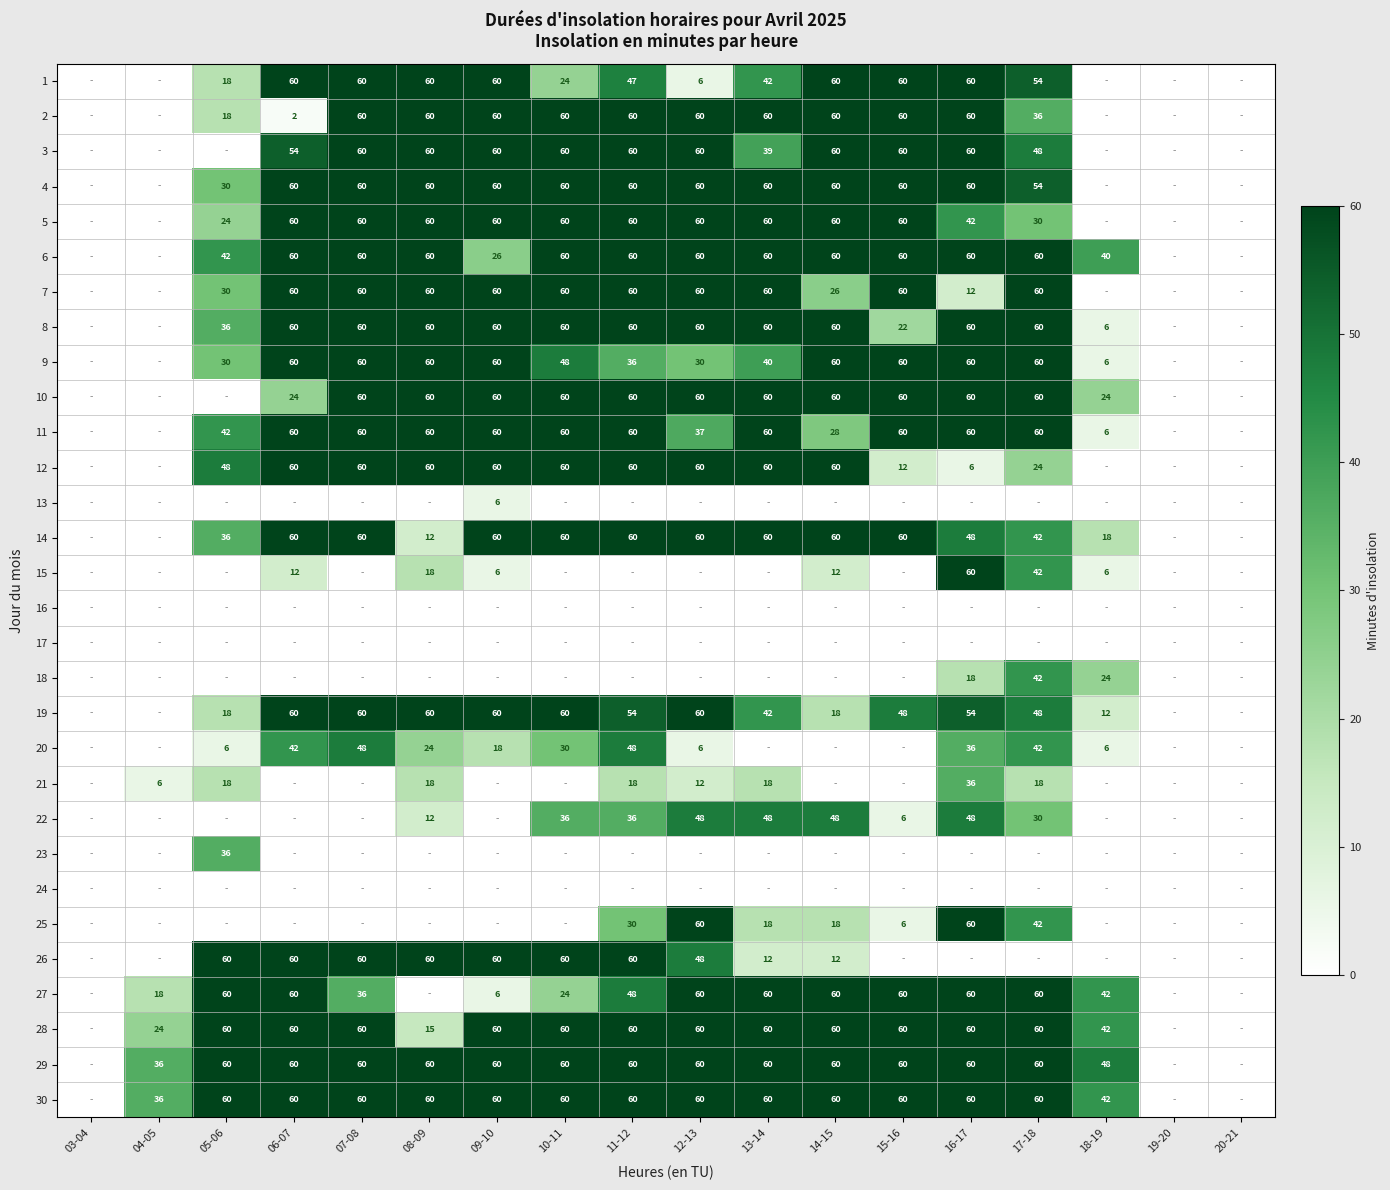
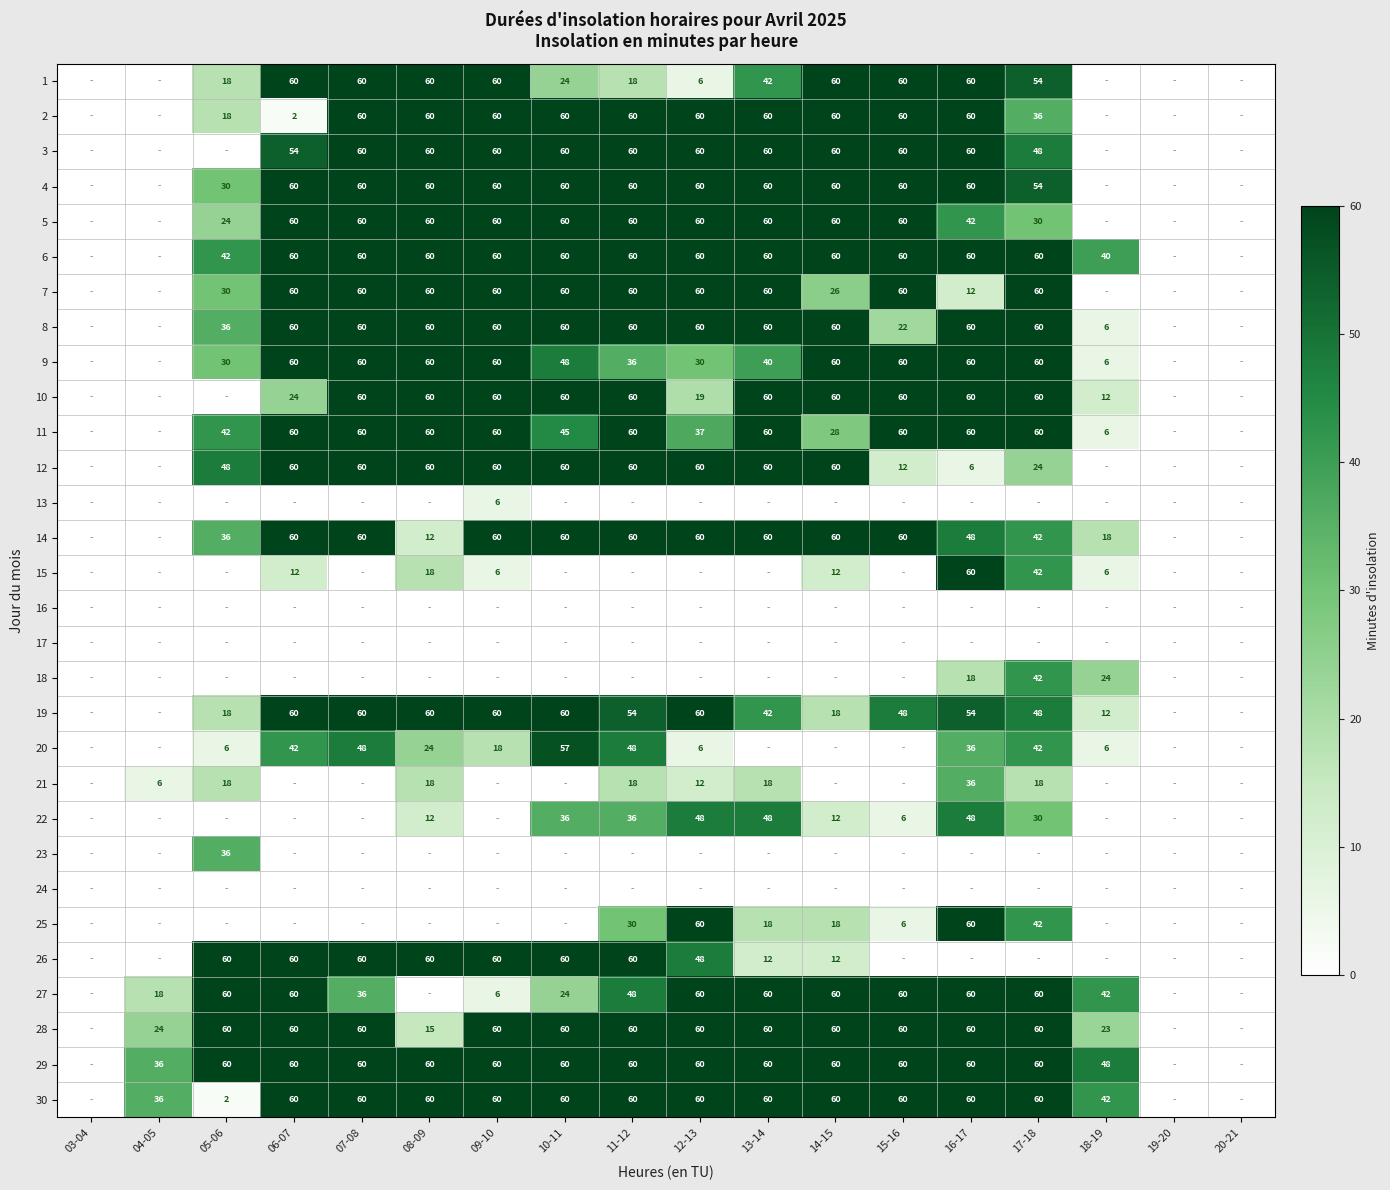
  {
    "1": {
      "05-06": 18,
      "06-07": 60,
      "07-08": 60,
      "08-09": 60,
      "09-10": 60,
      "10-11": 24,
-     "11-12": 47,
+     "11-12": 18,
      "12-13": 6,
      "13-14": 42,
      "14-15": 60,
      "15-16": 60,
      "16-17": 60,
      "17-18": 54
    },
    "3": {
      "06-07": 54,
      "07-08": 60,
      "08-09": 60,
      "09-10": 60,
      "10-11": 60,
      "11-12": 60,
      "12-13": 60,
-     "13-14": 39,
+     "13-14": 60,
      "14-15": 60,
      "15-16": 60,
      "16-17": 60,
      "17-18": 48
    },
    "6": {
      "05-06": 42,
      "06-07": 60,
      "07-08": 60,
      "08-09": 60,
-     "09-10": 26,
+     "09-10": 60,
      "10-11": 60,
      "11-12": 60,
      "12-13": 60,
      "13-14": 60,
      "14-15": 60,
      "15-16": 60,
      "16-17": 60,
      "17-18": 60,
      "18-19": 40
    },
    "10": {
      "06-07": 24,
      "07-08": 60,
      "08-09": 60,
      "09-10": 60,
      "10-11": 60,
      "11-12": 60,
-     "12-13": 60,
+     "12-13": 19,
      "13-14": 60,
      "14-15": 60,
      "15-16": 60,
      "16-17": 60,
      "17-18": 60,
-     "18-19": 24
+     "18-19": 12
    },
    "11": {
      "05-06": 42,
      "06-07": 60,
      "07-08": 60,
      "08-09": 60,
      "09-10": 60,
-     "10-11": 60,
+     "10-11": 45,
      "11-12": 60,
      "12-13": 37,
      "13-14": 60,
      "14-15": 28,
      "15-16": 60,
      "16-17": 60,
      "17-18": 60,
      "18-19": 6
    },
    "20": {
      "05-06": 6,
      "06-07": 42,
      "07-08": 48,
      "08-09": 24,
      "09-10": 18,
-     "10-11": 30,
+     "10-11": 57,
      "11-12": 48,
      "12-13": 6,
      "16-17": 36,
      "17-18": 42,
      "18-19": 6
    },
    "22": {
      "08-09": 12,
      "10-11": 36,
      "11-12": 36,
      "12-13": 48,
      "13-14": 48,
-     "14-15": 48,
+     "14-15": 12,
      "15-16": 6,
      "16-17": 48,
      "17-18": 30
    },
    "28": {
      "04-05": 24,
      "05-06": 60,
      "06-07": 60,
      "07-08": 60,
      "08-09": 15,
      "09-10": 60,
      "10-11": 60,
      "11-12": 60,
      "12-13": 60,
      "13-14": 60,
      "14-15": 60,
      "15-16": 60,
      "16-17": 60,
      "17-18": 60,
-     "18-19": 42
+     "18-19": 23
    },
    "30": {
      "04-05": 36,
-     "05-06": 60,
+     "05-06": 2,
      "06-07": 60,
      "07-08": 60,
      "08-09": 60,
      "09-10": 60,
      "10-11": 60,
      "11-12": 60,
      "12-13": 60,
      "13-14": 60,
      "14-15": 60,
      "15-16": 60,
      "16-17": 60,
      "17-18": 60,
      "18-19": 42
    }
  }
